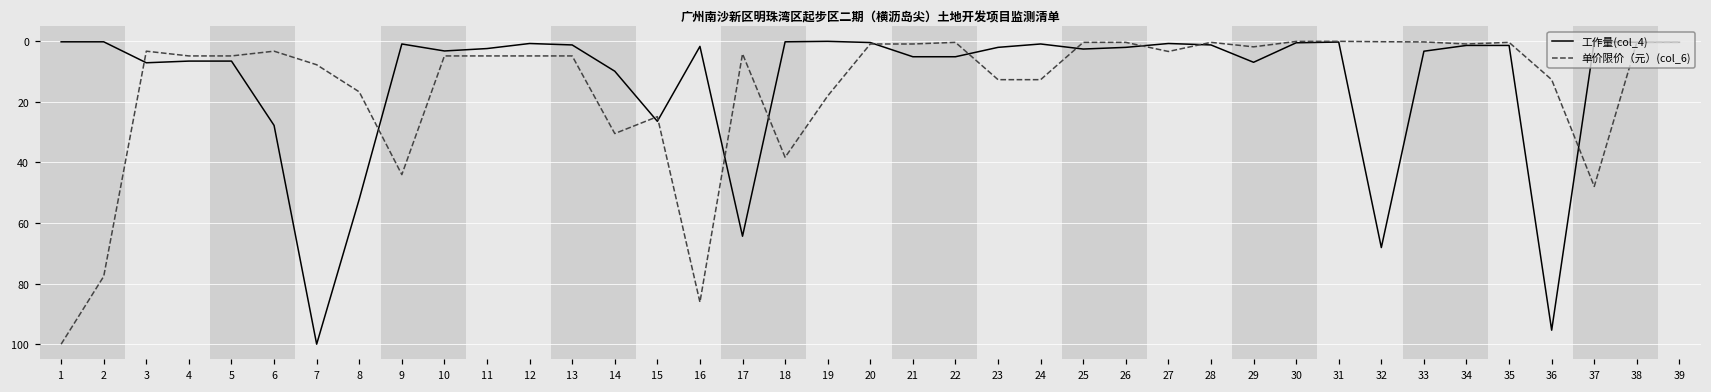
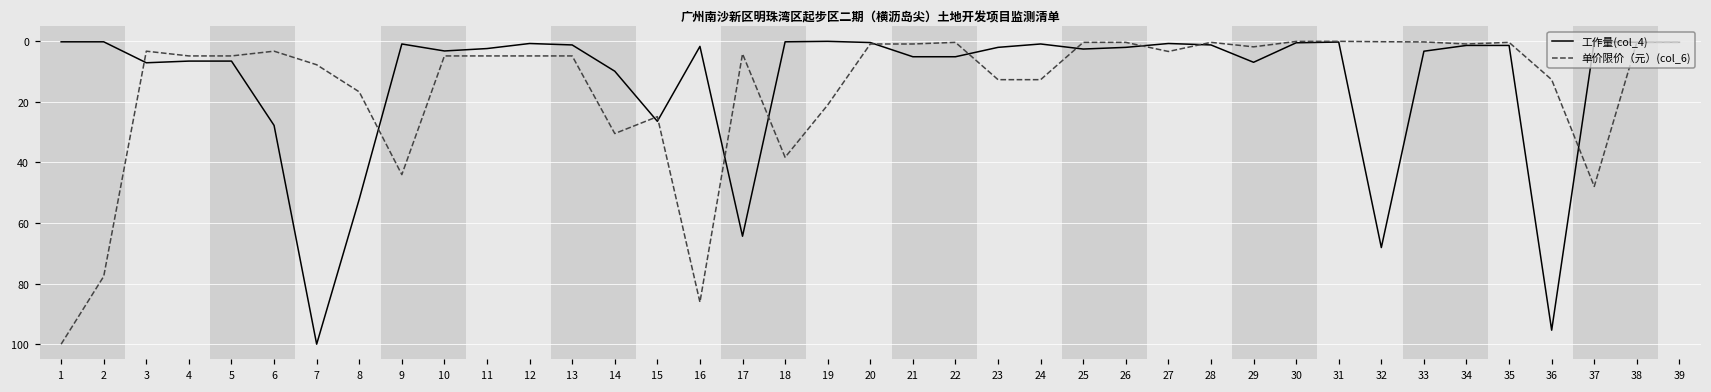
  {
    "工作量(col_4)": {
      "1": 0,
      "2": 0,
      "3": 7,
      "4": 7,
      "5": 7,
      "6": 28,
      "7": 100,
      "8": 52,
      "9": 1,
      "10": 3,
      "11": 2,
      "12": 1,
      "13": 1,
      "14": 10,
      "15": 26,
      "16": 2,
      "17": 64,
      "18": 0,
      "19": 0,
      "21": 5,
      "22": 5,
      "23": 2,
      "24": 1,
      "25": 3,
      "26": 2,
      "27": 1,
      "29": 7,
      "32": 68,
      "33": 3,
      "35": 1,
      "36": 95
    },
    "单价限价（元）(col_6)": {
      "1": 100,
      "2": 78,
      "3": 3,
      "4": 5,
      "5": 5,
      "6": 3,
      "7": 8,
      "8": 17,
      "9": 44,
      "10": 5,
      "11": 5,
      "12": 5,
      "13": 5,
      "14": 30,
      "15": 25,
      "16": 86,
      "17": 4,
      "18": 38,
-     "19": 18,
+     "19": 21,
      "21": 1,
      "22": 0,
      "23": 13,
      "24": 13,
      "25": 0,
      "26": 0,
      "27": 3,
      "29": 2,
      "32": 0,
      "33": 0,
      "35": 0,
      "36": 13,
      "37": 48
    }
  }
